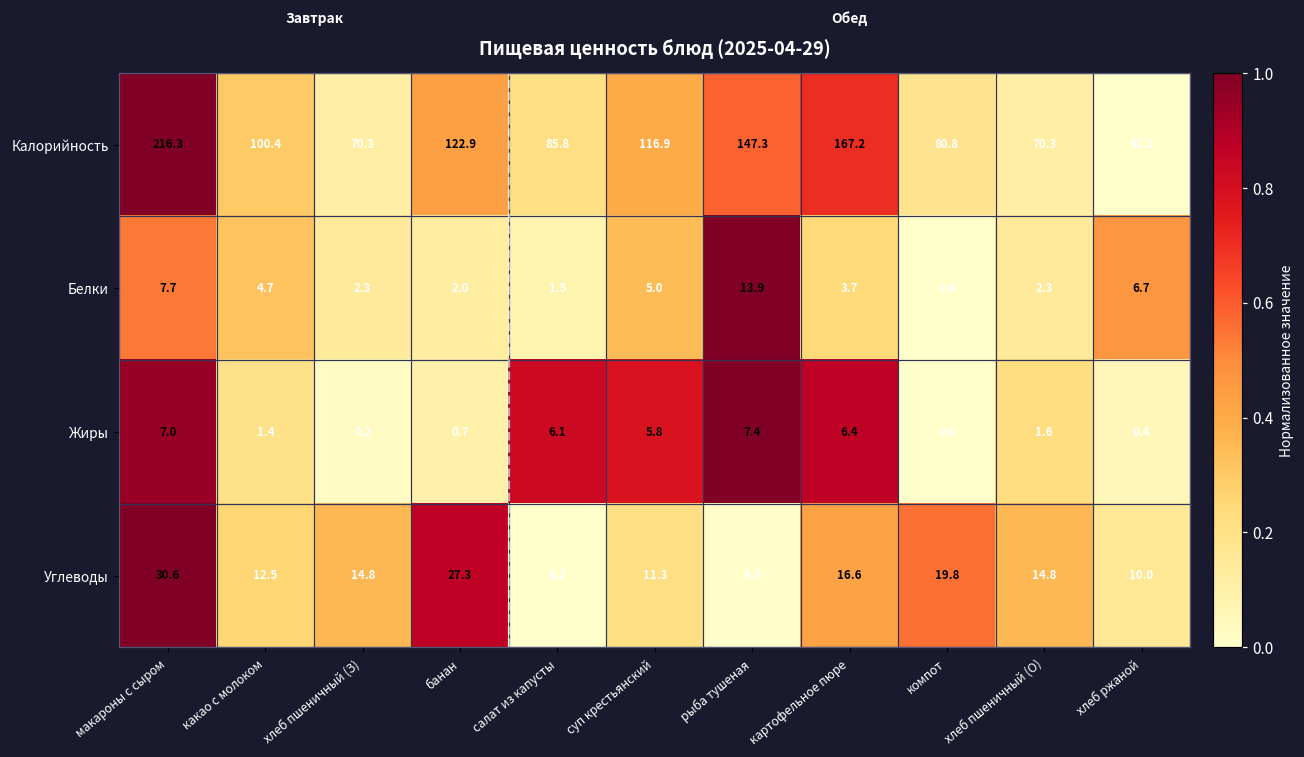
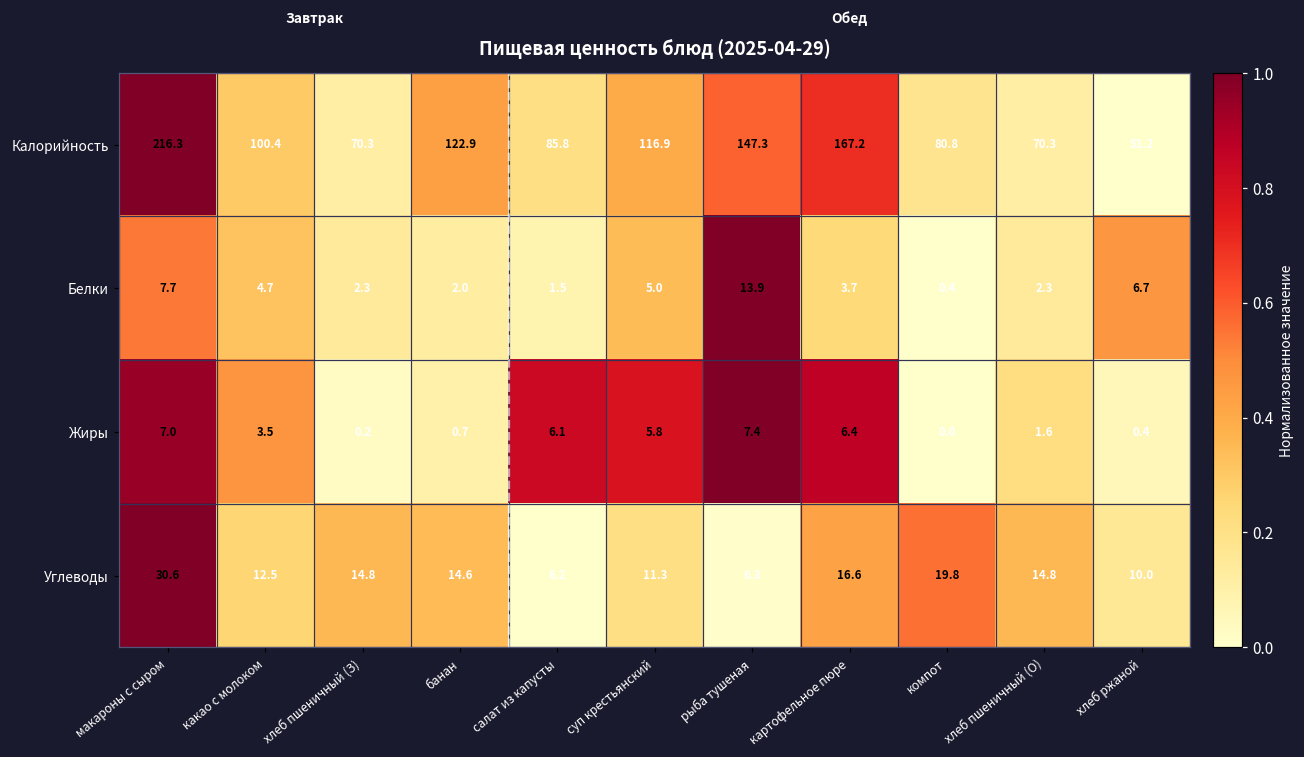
  {
    "Калорийность": {
      "макароны с сыром": 216.3,
      "какао с молоком": 100.4,
      "хлеб пшеничный (З)": 70.3,
      "банан": 122.9,
      "салат из капусты": 85.8,
      "суп крестьянский": 116.9,
      "рыба тушеная": 147.3,
      "картофельное пюре": 167.2,
      "компот": 80.8,
      "хлеб пшеничный (О)": 70.3,
      "хлеб ржаной": 51.2
    },
    "Белки": {
      "макароны с сыром": 7.7,
      "какао с молоком": 4.7,
      "хлеб пшеничный (З)": 2.3,
      "банан": 2.0,
      "салат из капусты": 1.5,
      "суп крестьянский": 5.0,
      "рыба тушеная": 13.9,
      "картофельное пюре": 3.7,
      "компот": 0.4,
      "хлеб пшеничный (О)": 2.3,
      "хлеб ржаной": 6.7
    },
    "Жиры": {
      "макароны с сыром": 7.0,
-     "какао с молоком": 1.4,
+     "какао с молоком": 3.5,
      "хлеб пшеничный (З)": 0.2,
      "банан": 0.7,
      "салат из капусты": 6.1,
      "суп крестьянский": 5.8,
      "рыба тушеная": 7.4,
      "картофельное пюре": 6.4,
      "компот": 0.0,
      "хлеб пшеничный (О)": 1.6,
      "хлеб ржаной": 0.4
    },
    "Углеводы": {
      "макароны с сыром": 30.6,
      "какао с молоком": 12.5,
      "хлеб пшеничный (З)": 14.8,
-     "банан": 27.3,
+     "банан": 14.6,
      "салат из капусты": 6.2,
      "суп крестьянский": 11.3,
      "рыба тушеная": 6.3,
      "картофельное пюре": 16.6,
      "компот": 19.8,
      "хлеб пшеничный (О)": 14.8,
      "хлеб ржаной": 10.0
    }
  }
